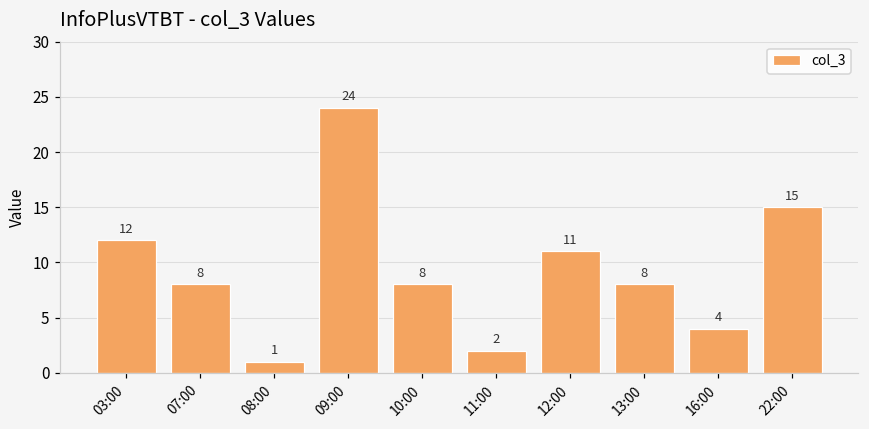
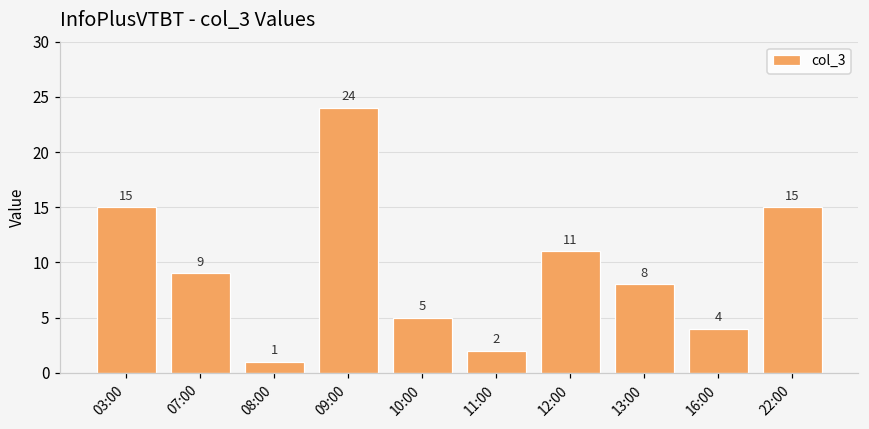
  {
-   "03:00": 12,
-   "07:00": 8,
+   "03:00": 15,
+   "07:00": 9,
    "08:00": 1,
    "09:00": 24,
-   "10:00": 8,
+   "10:00": 5,
    "11:00": 2,
    "12:00": 11,
    "13:00": 8,
    "16:00": 4,
    "22:00": 15
  }
